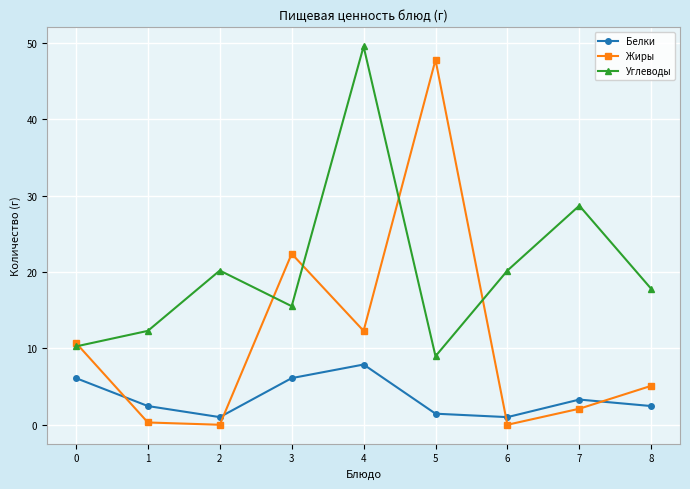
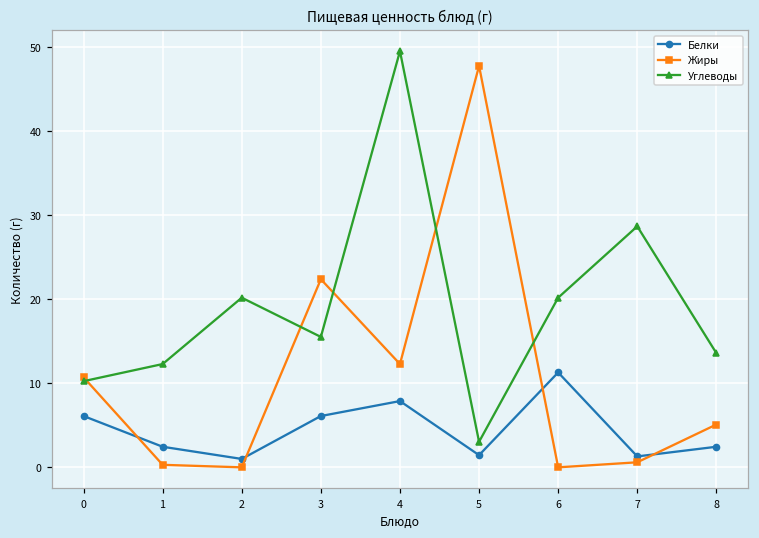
  {
    "Белки": {
      "0": 6,
      "1": 2,
      "2": 1,
      "3": 6,
      "4": 8,
      "5": 1,
-     "6": 1,
-     "7": 3,
+     "6": 11,
+     "7": 1,
      "8": 2
    },
    "Жиры": {
      "0": 11,
      "1": 0,
      "2": 0,
      "3": 22,
      "4": 12,
      "5": 48,
      "6": 0,
-     "7": 2,
+     "7": 1,
      "8": 5
    },
    "Углеводы": {
      "0": 10,
      "1": 12,
      "2": 20,
      "3": 16,
      "4": 50,
-     "5": 9,
+     "5": 3,
      "6": 20,
      "7": 29,
-     "8": 18
+     "8": 14
    }
  }
